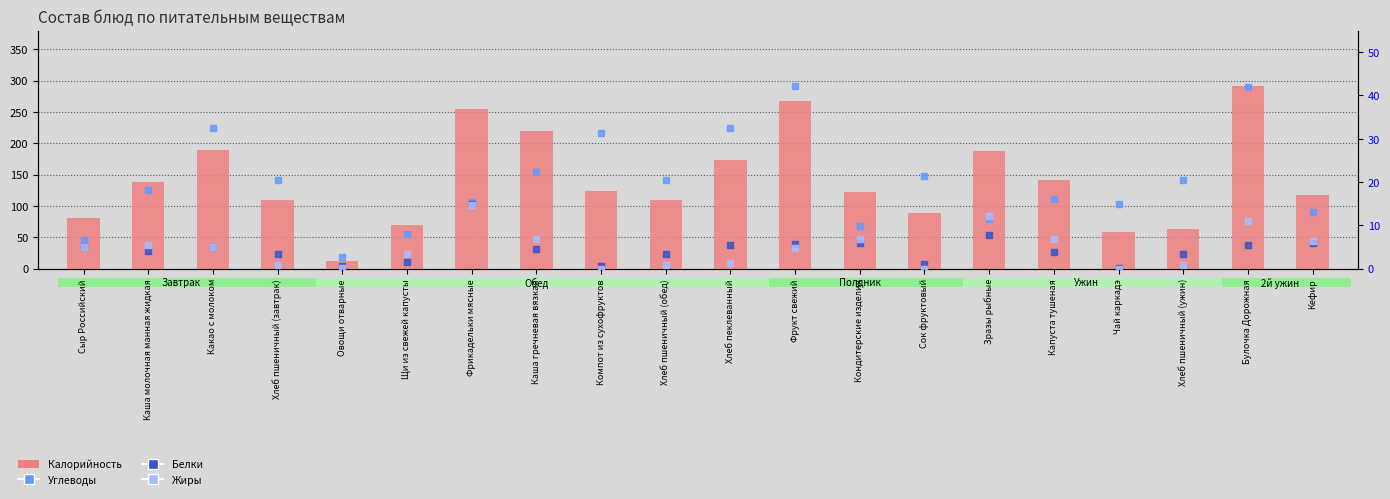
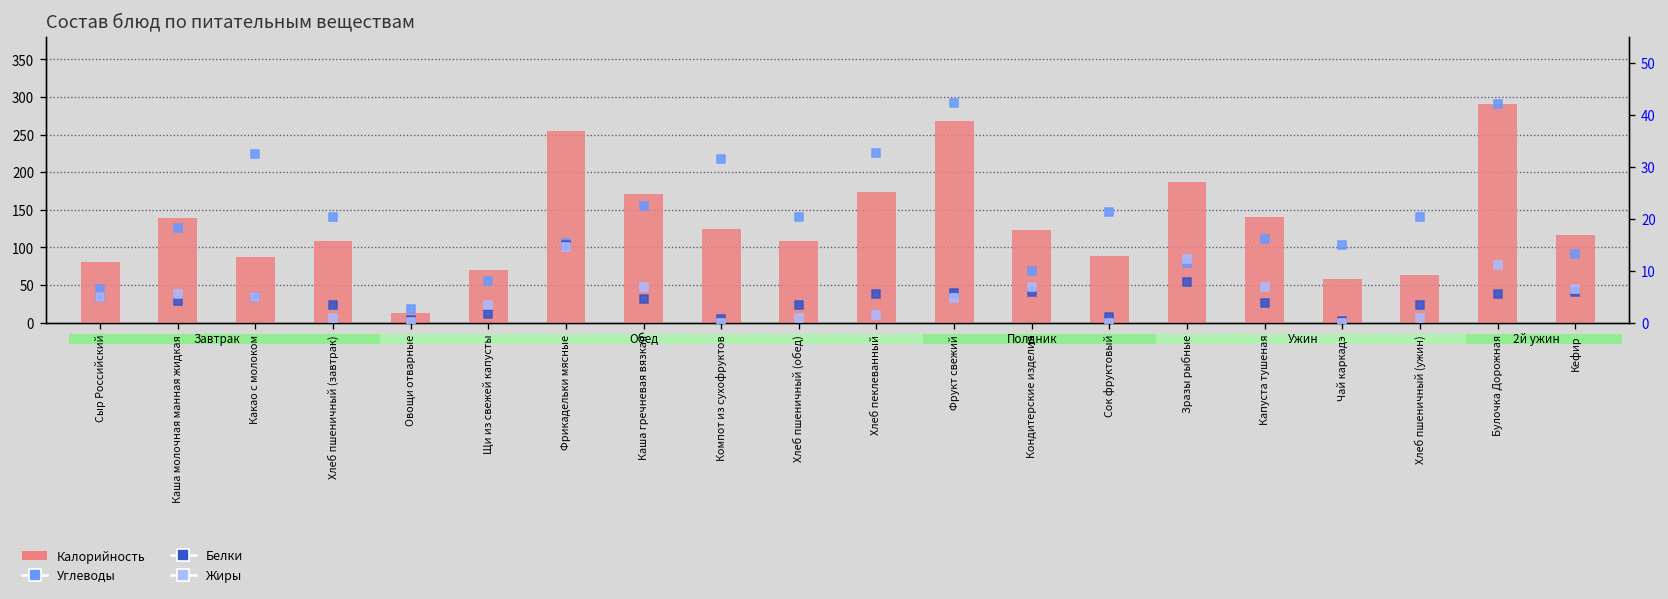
  {
    "Калорийность": {
      "Сыр Российский": 80,
      "Каша молочная манная жидкая": 140,
-     "Какао с молоком": 190,
+     "Какао с молоком": 90,
      "Хлеб пшеничный (завтрак)": 110,
      "Овощи отварные": 10,
      "Щи из свежей капусты": 70,
      "Фрикадельки мясные": 250,
-     "Каша гречневая вязкая": 220,
+     "Каша гречневая вязкая": 170,
      "Компот из сухофруктов": 120,
      "Хлеб пшеничный (обед)": 110,
      "Хлеб пеклеванный": 170,
      "Фрукт свежий": 270,
      "Кондитерские изделия": 120,
      "Сок фруктовый": 90,
      "Зразы рыбные": 190,
      "Капуста тушеная": 140,
      "Чай каркадэ": 60,
      "Хлеб пшеничный (ужин)": 60,
      "Булочка Дорожная": 290,
      "Кефир": 120
    }
  }
